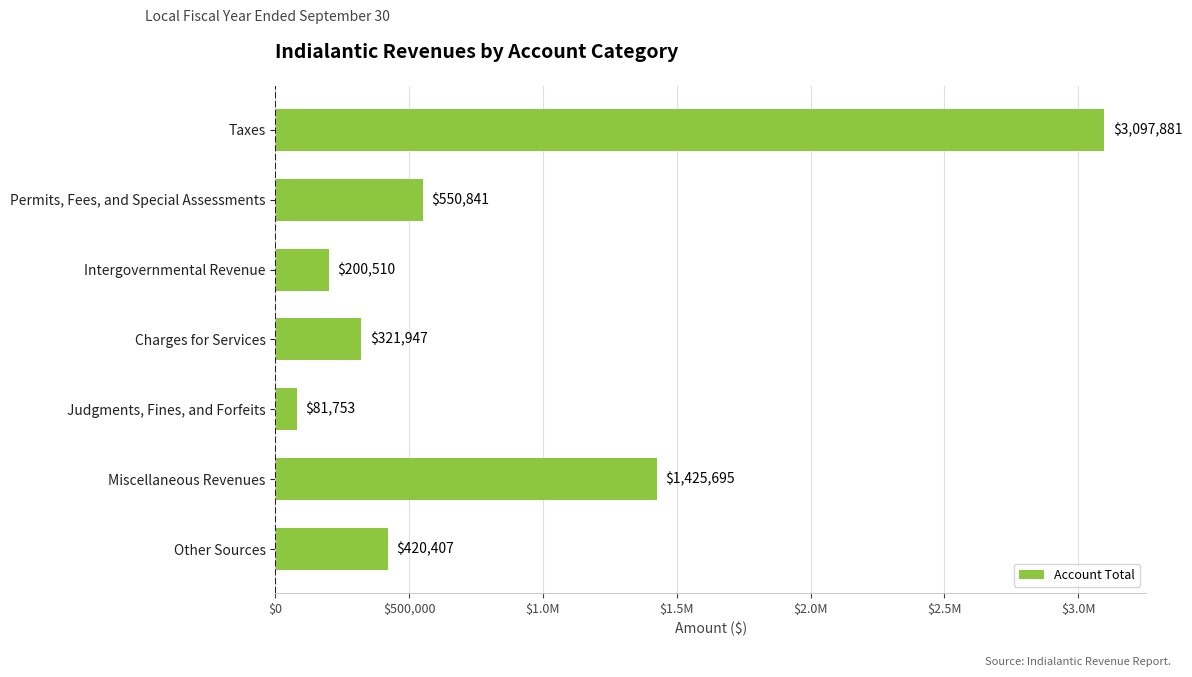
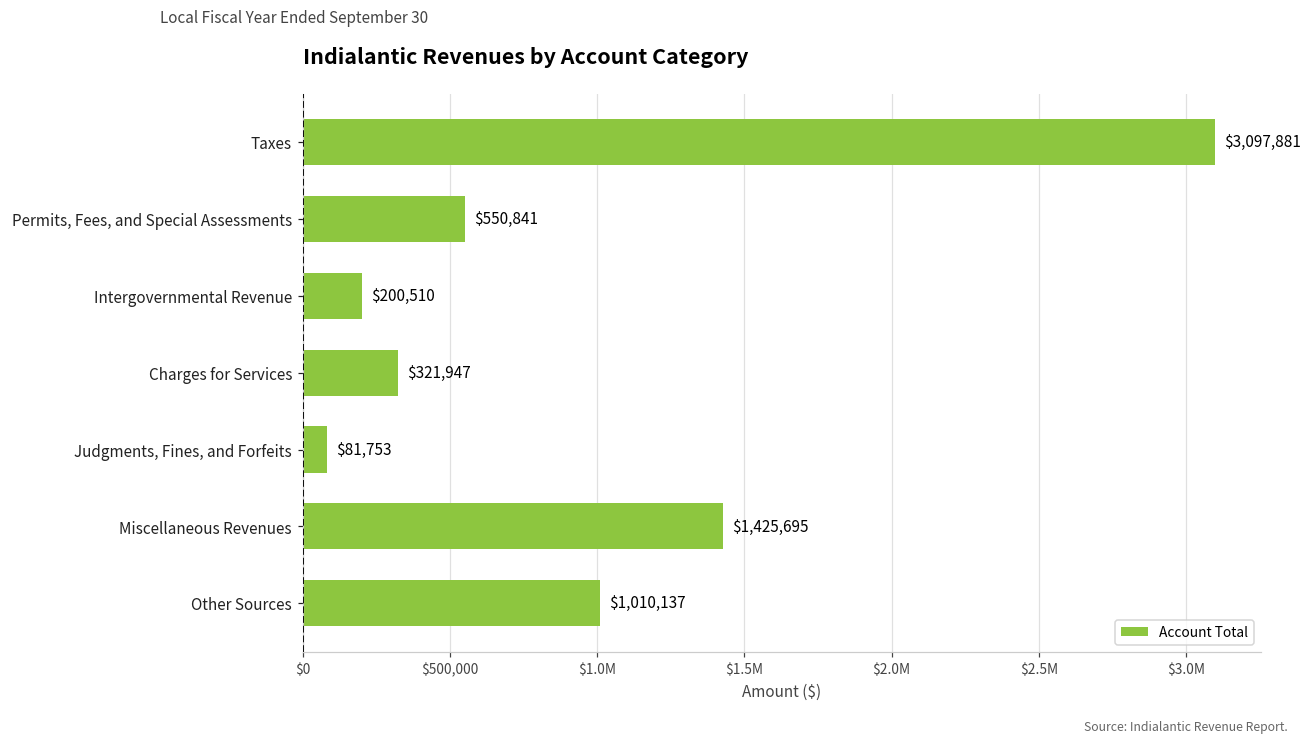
  {
    "Taxes": "$3,097,881",
    "Permits, Fees, and Special Assessments": "$550,841",
    "Intergovernmental Revenue": "$200,510",
    "Charges for Services": "$321,947",
    "Judgments, Fines, and Forfeits": "$81,753",
    "Miscellaneous Revenues": "$1,425,695",
-   "Other Sources": "$420,407"
+   "Other Sources": "$1,010,137"
  }
